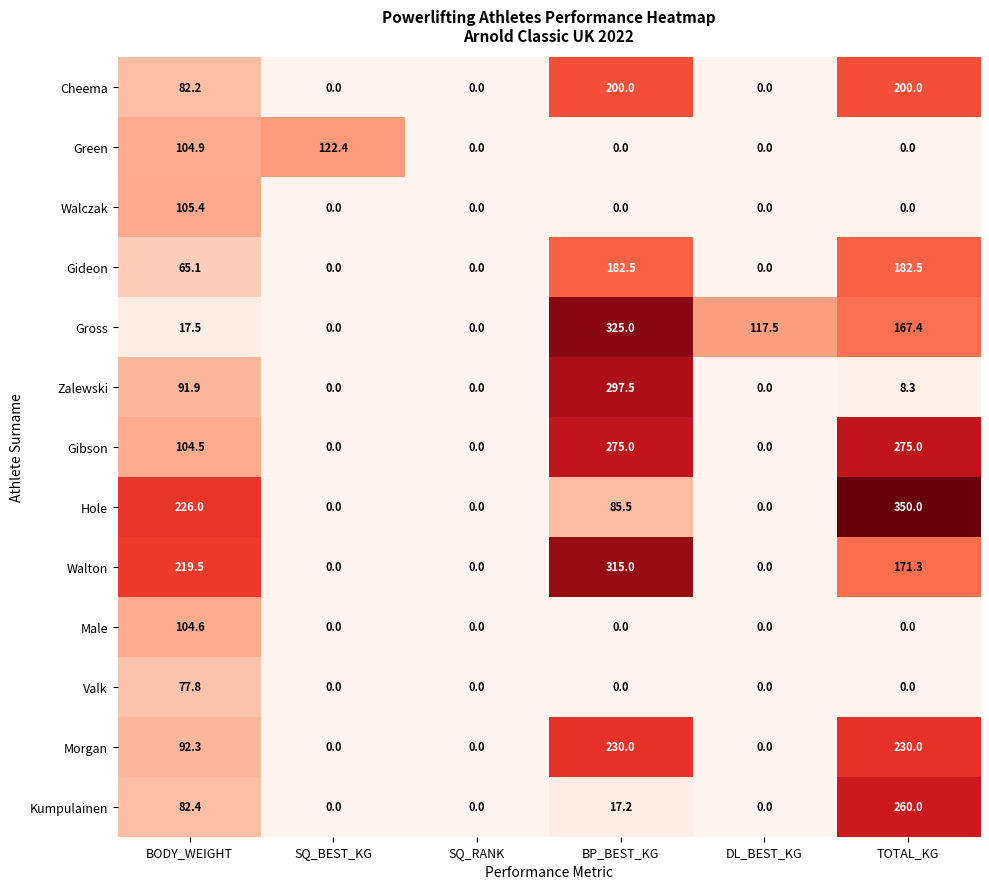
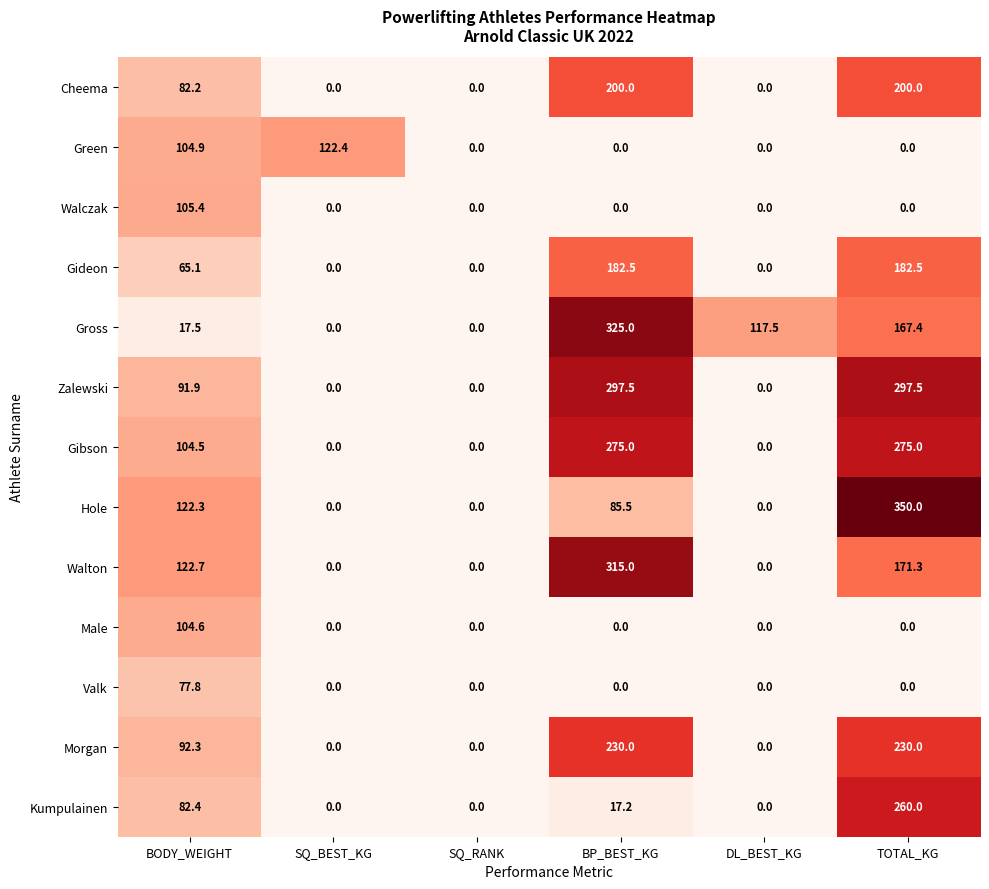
  {
    "Cheema": {
      "BODY_WEIGHT": 82.2,
      "SQ_BEST_KG": 0.0,
      "SQ_RANK": 0.0,
      "BP_BEST_KG": 200.0,
      "DL_BEST_KG": 0.0,
      "TOTAL_KG": 200.0
    },
    "Green": {
      "BODY_WEIGHT": 104.9,
      "SQ_BEST_KG": 122.4,
      "SQ_RANK": 0.0,
      "BP_BEST_KG": 0.0,
      "DL_BEST_KG": 0.0,
      "TOTAL_KG": 0.0
    },
    "Walczak": {
      "BODY_WEIGHT": 105.4,
      "SQ_BEST_KG": 0.0,
      "SQ_RANK": 0.0,
      "BP_BEST_KG": 0.0,
      "DL_BEST_KG": 0.0,
      "TOTAL_KG": 0.0
    },
    "Gideon": {
      "BODY_WEIGHT": 65.1,
      "SQ_BEST_KG": 0.0,
      "SQ_RANK": 0.0,
      "BP_BEST_KG": 182.5,
      "DL_BEST_KG": 0.0,
      "TOTAL_KG": 182.5
    },
    "Gross": {
      "BODY_WEIGHT": 17.5,
      "SQ_BEST_KG": 0.0,
      "SQ_RANK": 0.0,
      "BP_BEST_KG": 325.0,
      "DL_BEST_KG": 117.5,
      "TOTAL_KG": 167.4
    },
    "Zalewski": {
      "BODY_WEIGHT": 91.9,
      "SQ_BEST_KG": 0.0,
      "SQ_RANK": 0.0,
      "BP_BEST_KG": 297.5,
      "DL_BEST_KG": 0.0,
-     "TOTAL_KG": 8.3
+     "TOTAL_KG": 297.5
    },
    "Gibson": {
      "BODY_WEIGHT": 104.5,
      "SQ_BEST_KG": 0.0,
      "SQ_RANK": 0.0,
      "BP_BEST_KG": 275.0,
      "DL_BEST_KG": 0.0,
      "TOTAL_KG": 275.0
    },
    "Hole": {
-     "BODY_WEIGHT": 226.0,
+     "BODY_WEIGHT": 122.3,
      "SQ_BEST_KG": 0.0,
      "SQ_RANK": 0.0,
      "BP_BEST_KG": 85.5,
      "DL_BEST_KG": 0.0,
      "TOTAL_KG": 350.0
    },
    "Walton": {
-     "BODY_WEIGHT": 219.5,
+     "BODY_WEIGHT": 122.7,
      "SQ_BEST_KG": 0.0,
      "SQ_RANK": 0.0,
      "BP_BEST_KG": 315.0,
      "DL_BEST_KG": 0.0,
      "TOTAL_KG": 171.3
    },
    "Male": {
      "BODY_WEIGHT": 104.6,
      "SQ_BEST_KG": 0.0,
      "SQ_RANK": 0.0,
      "BP_BEST_KG": 0.0,
      "DL_BEST_KG": 0.0,
      "TOTAL_KG": 0.0
    },
    "Valk": {
      "BODY_WEIGHT": 77.8,
      "SQ_BEST_KG": 0.0,
      "SQ_RANK": 0.0,
      "BP_BEST_KG": 0.0,
      "DL_BEST_KG": 0.0,
      "TOTAL_KG": 0.0
    },
    "Morgan": {
      "BODY_WEIGHT": 92.3,
      "SQ_BEST_KG": 0.0,
      "SQ_RANK": 0.0,
      "BP_BEST_KG": 230.0,
      "DL_BEST_KG": 0.0,
      "TOTAL_KG": 230.0
    },
    "Kumpulainen": {
      "BODY_WEIGHT": 82.4,
      "SQ_BEST_KG": 0.0,
      "SQ_RANK": 0.0,
      "BP_BEST_KG": 17.2,
      "DL_BEST_KG": 0.0,
      "TOTAL_KG": 260.0
    }
  }
